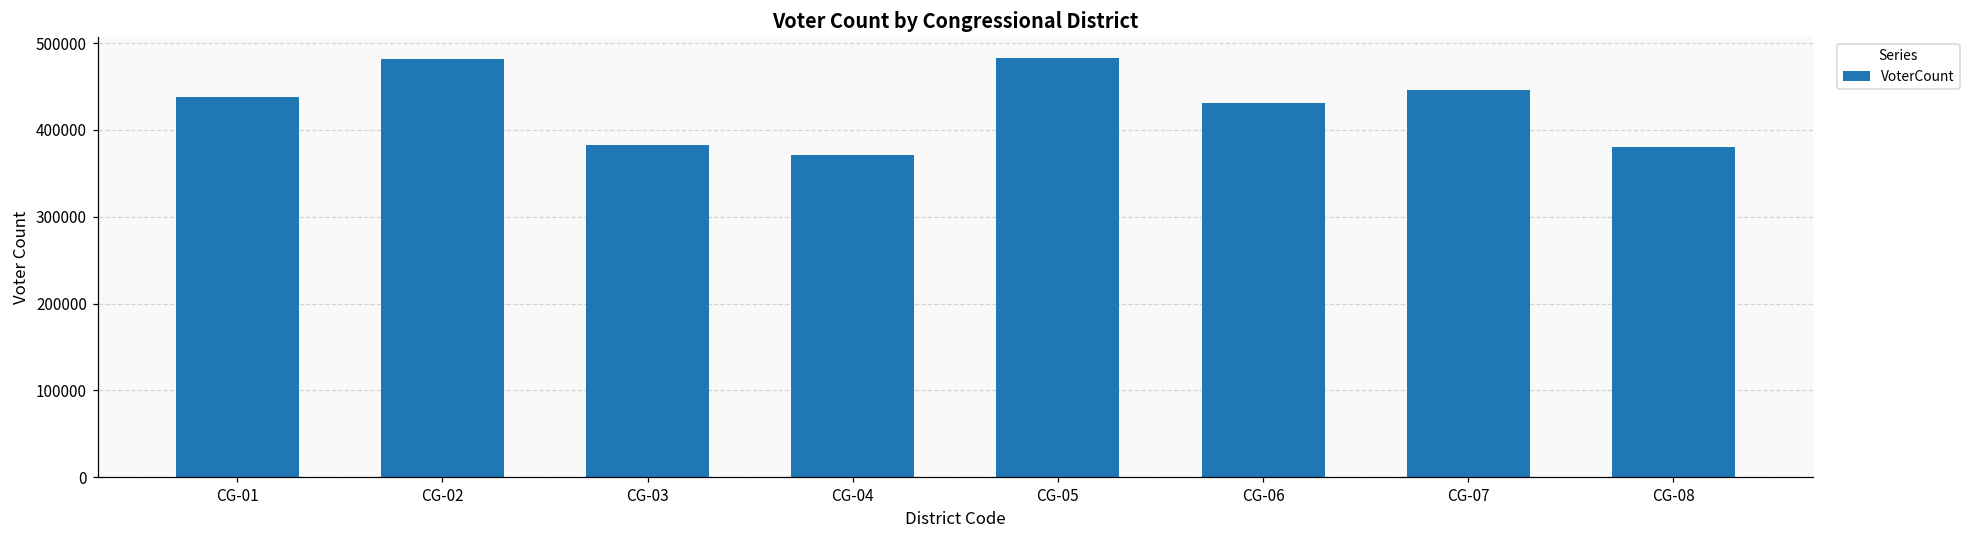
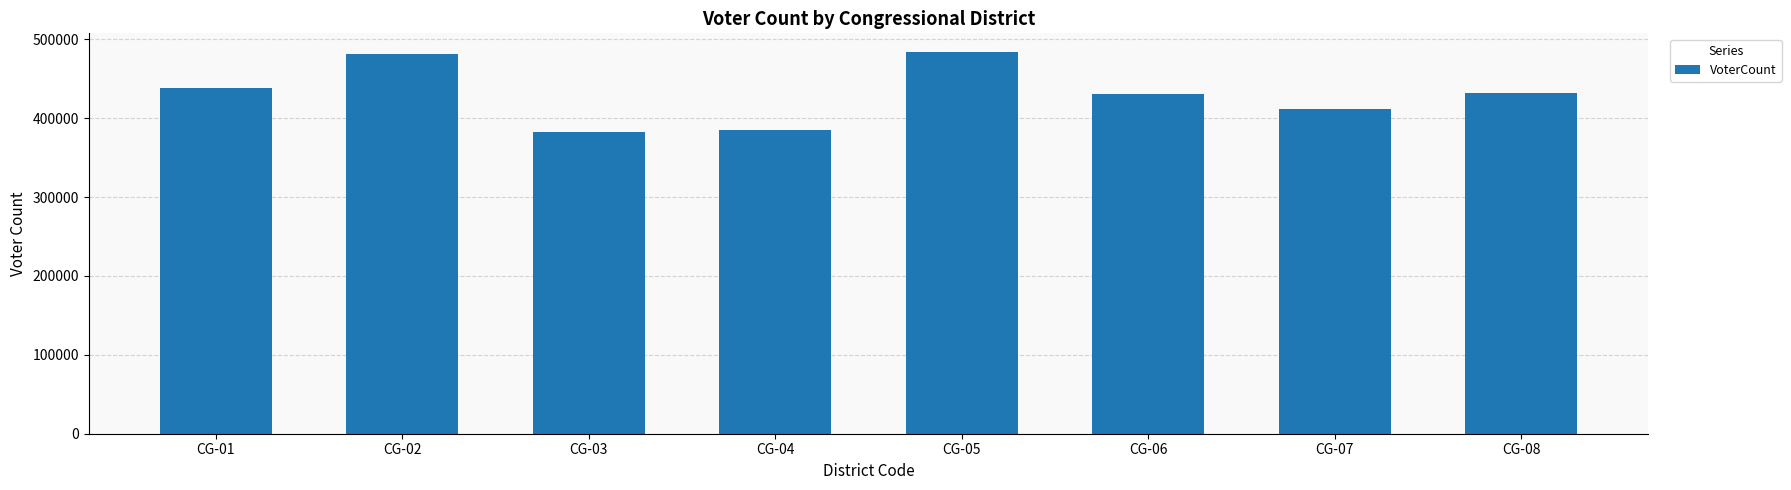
  {
    "CG-01": 440000,
    "CG-02": 480000,
    "CG-03": 380000,
-   "CG-04": 370000,
+   "CG-04": 390000,
    "CG-05": 480000,
    "CG-06": 430000,
-   "CG-07": 450000,
-   "CG-08": 380000
+   "CG-07": 410000,
+   "CG-08": 430000
  }
